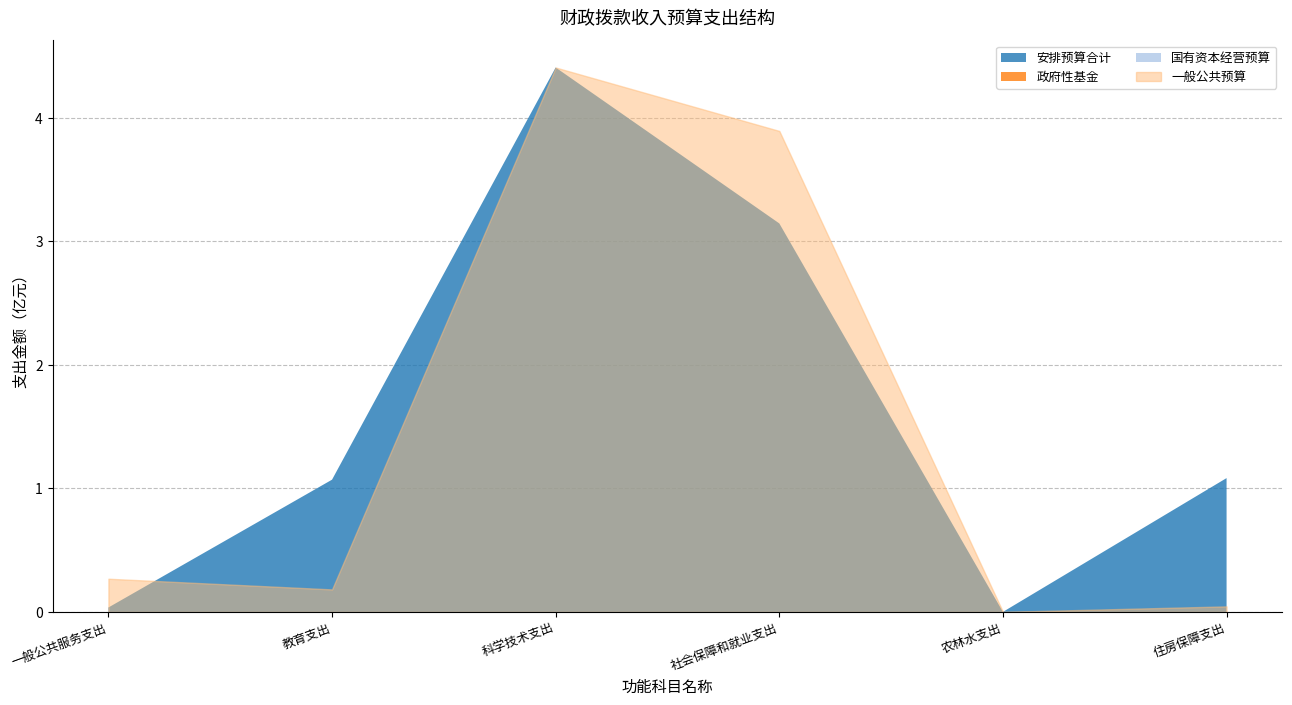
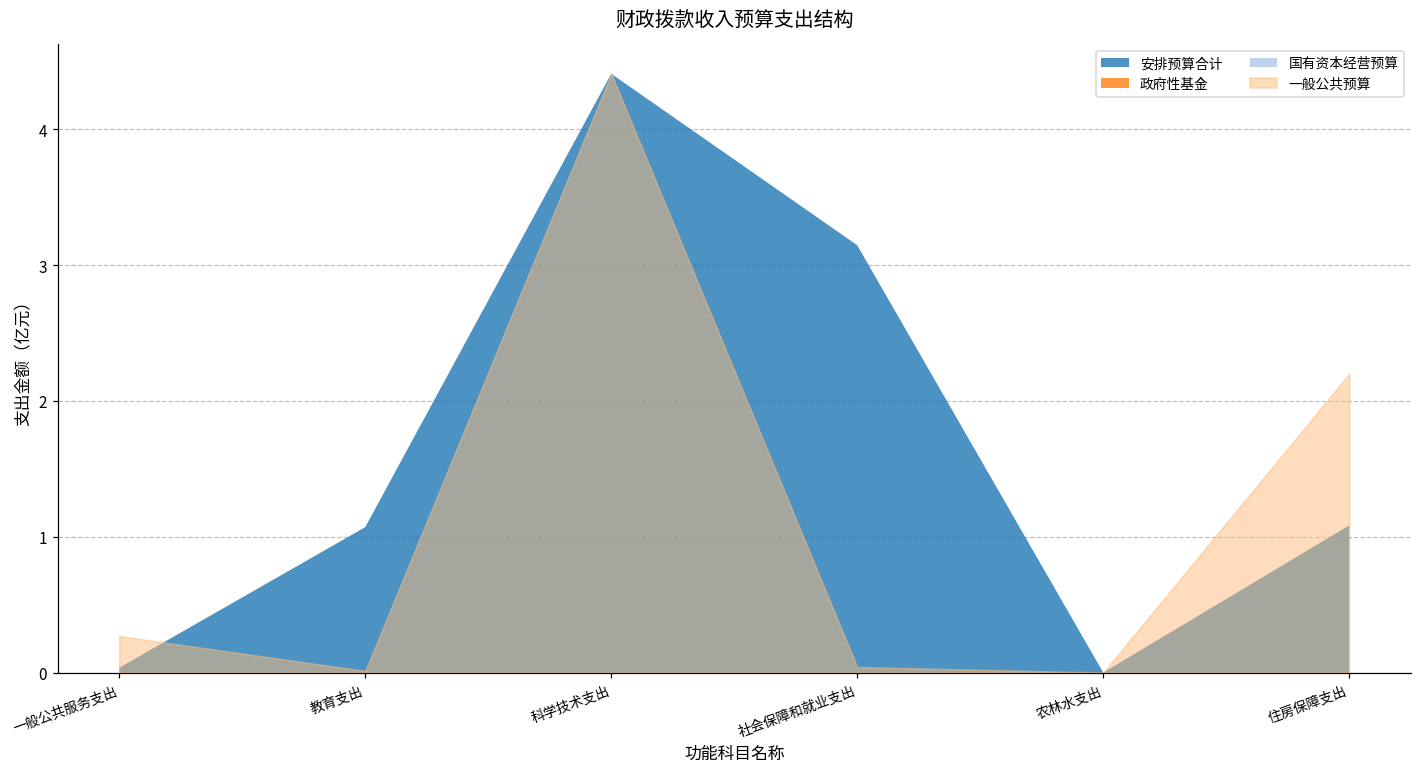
  {
    "一般公共预算": {
      "一般公共服务支出": 0.27,
-     "教育支出": 0.18,
-     "社会保障和就业支出": 3.89,
-     "住房保障支出": 0.05
+     "教育支出": 0.01,
+     "社会保障和就业支出": 0.04,
+     "住房保障支出": 2.20
    }
  }
